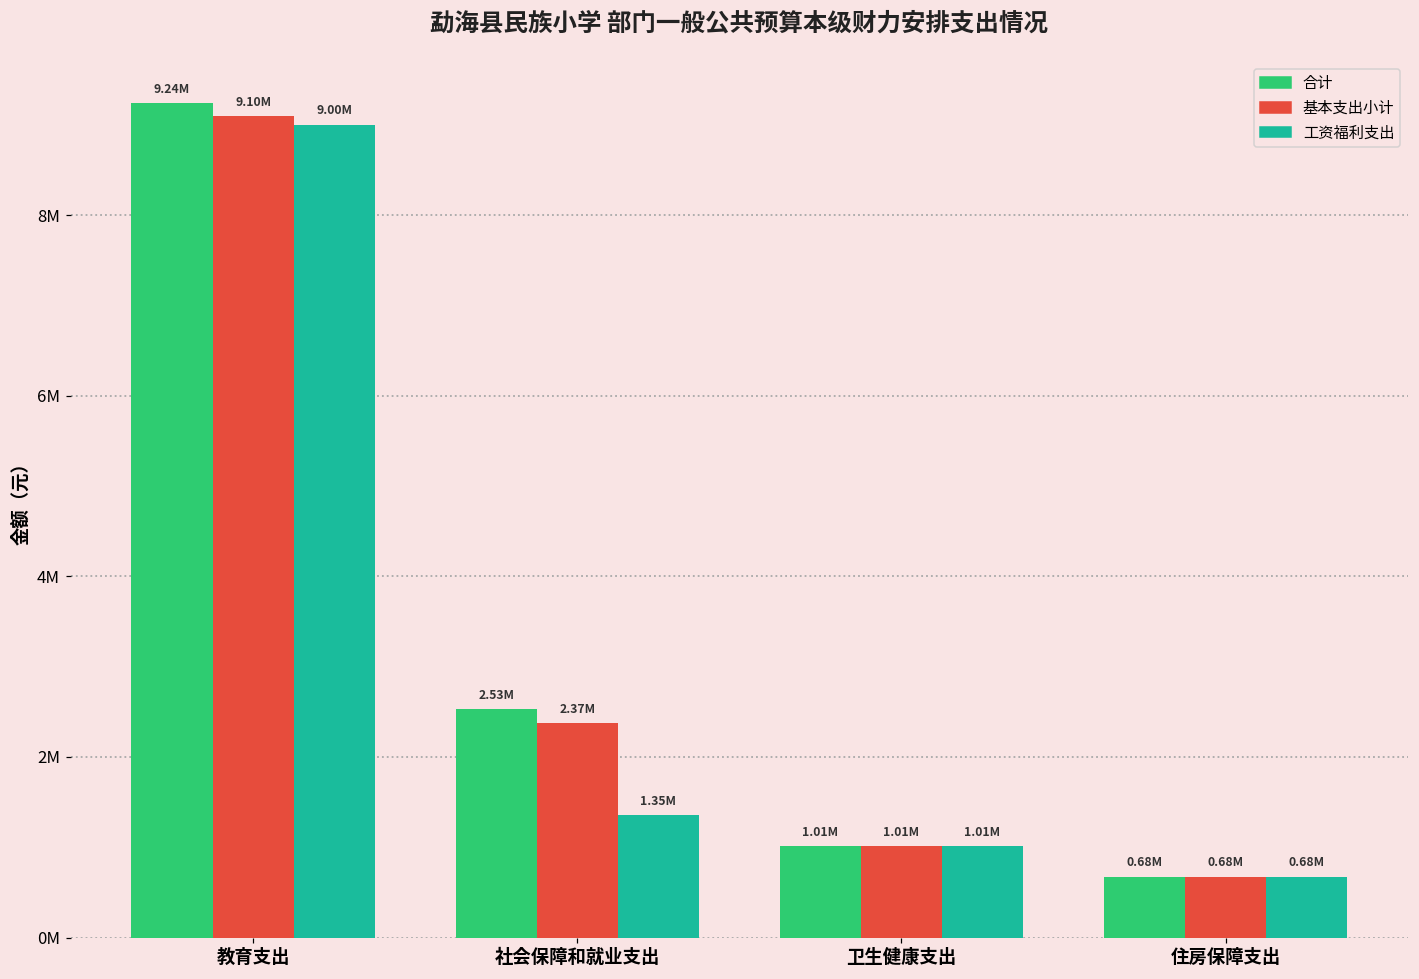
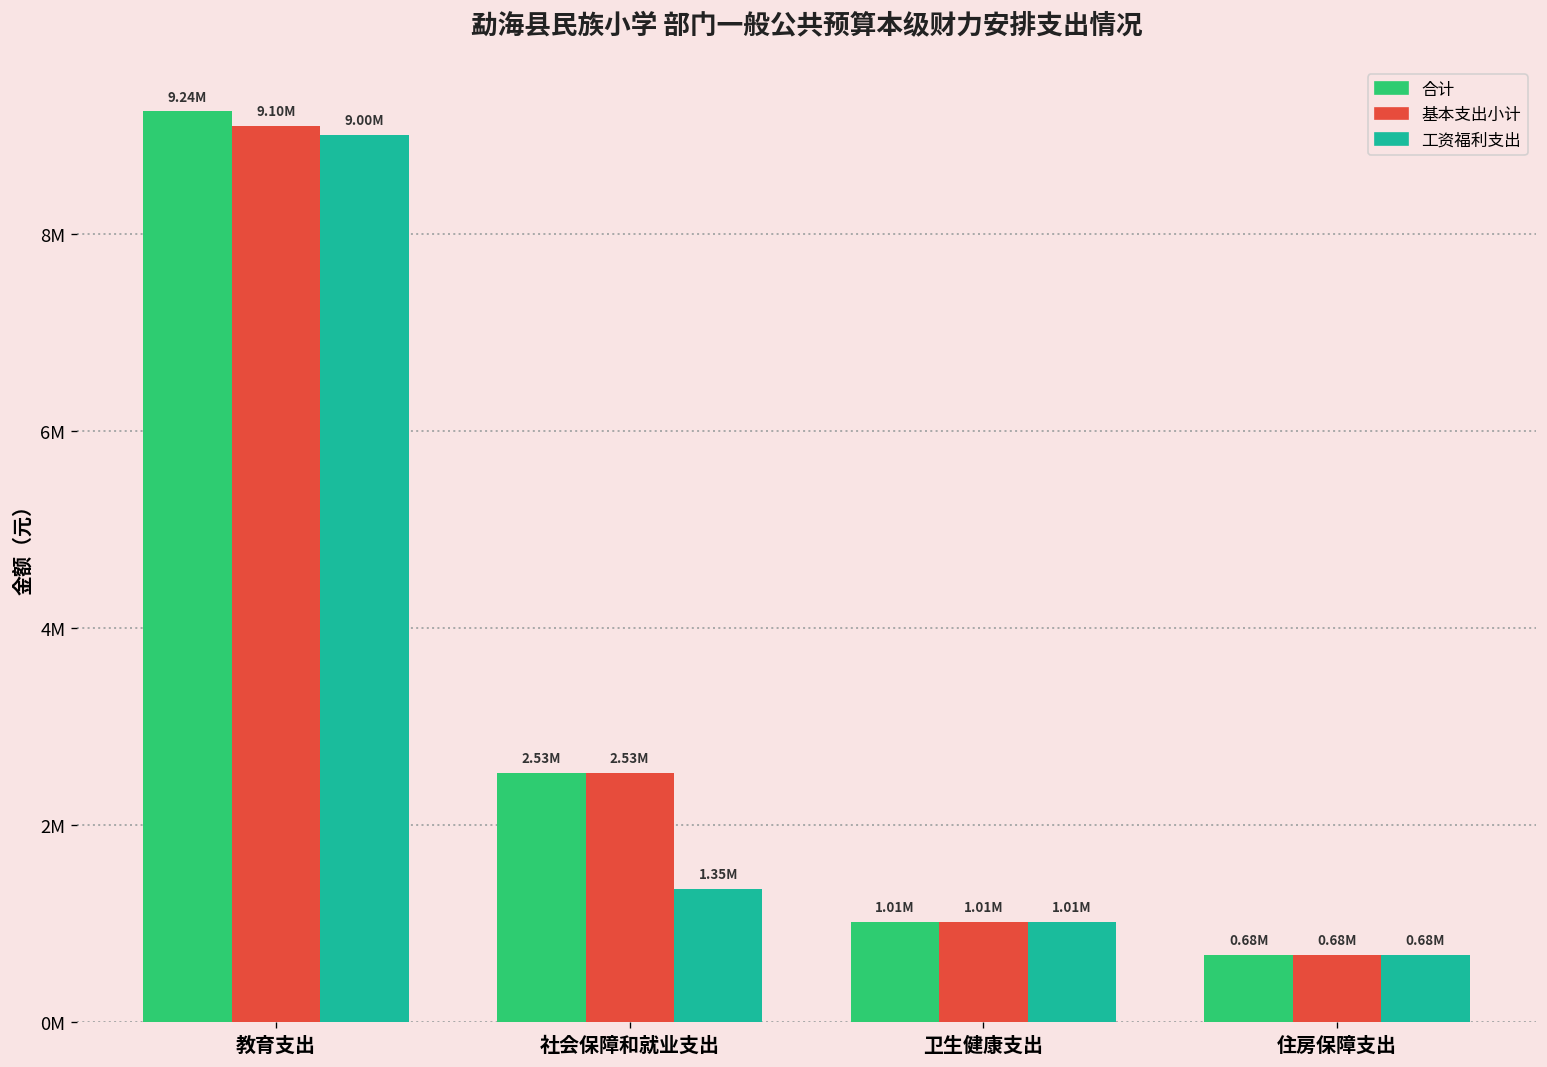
  {
    "基本支出小计": {
      "教育支出": "9.10M",
-     "社会保障和就业支出": "2.37M",
+     "社会保障和就业支出": "2.53M",
      "卫生健康支出": "1.01M",
      "住房保障支出": "0.68M"
    }
  }
